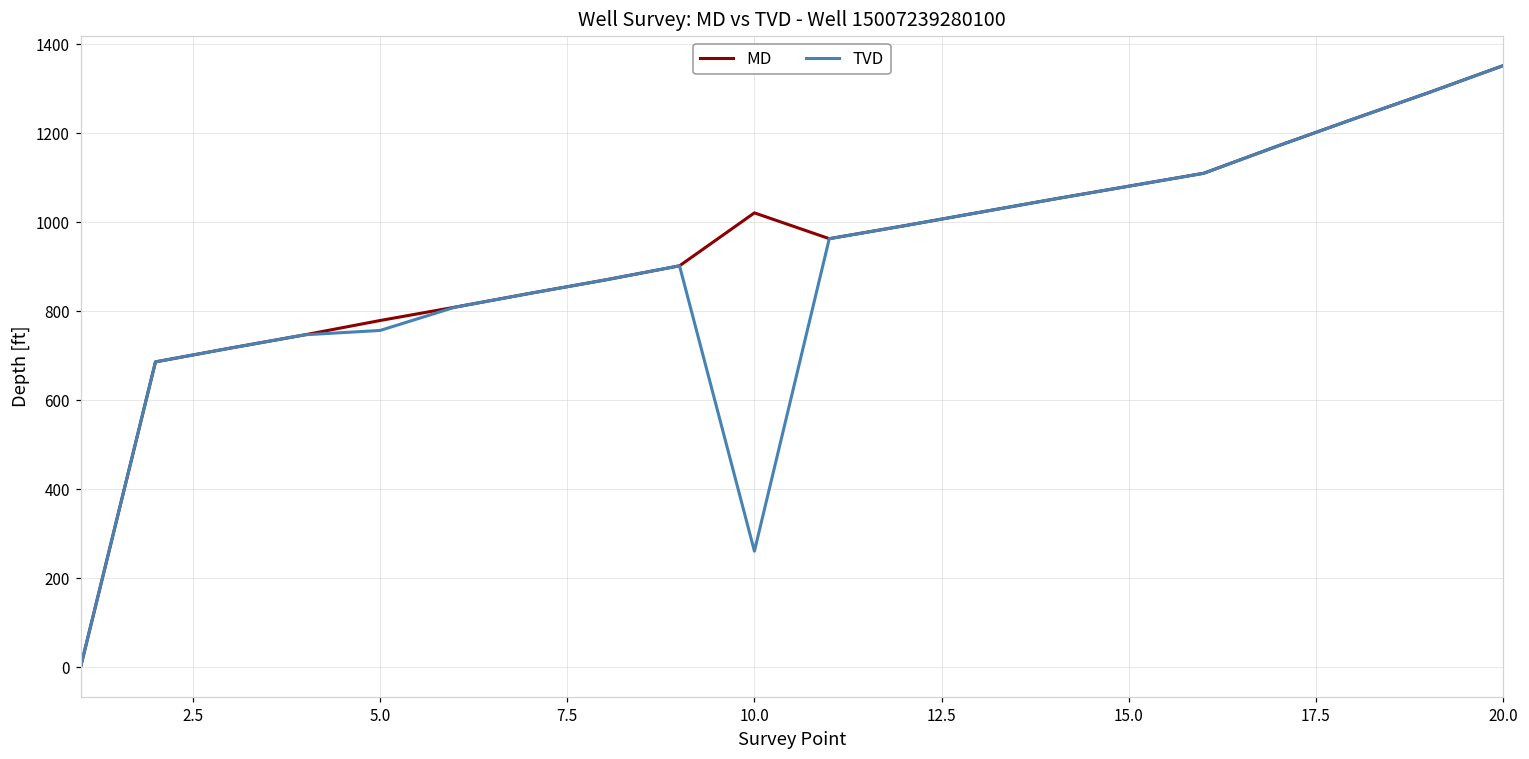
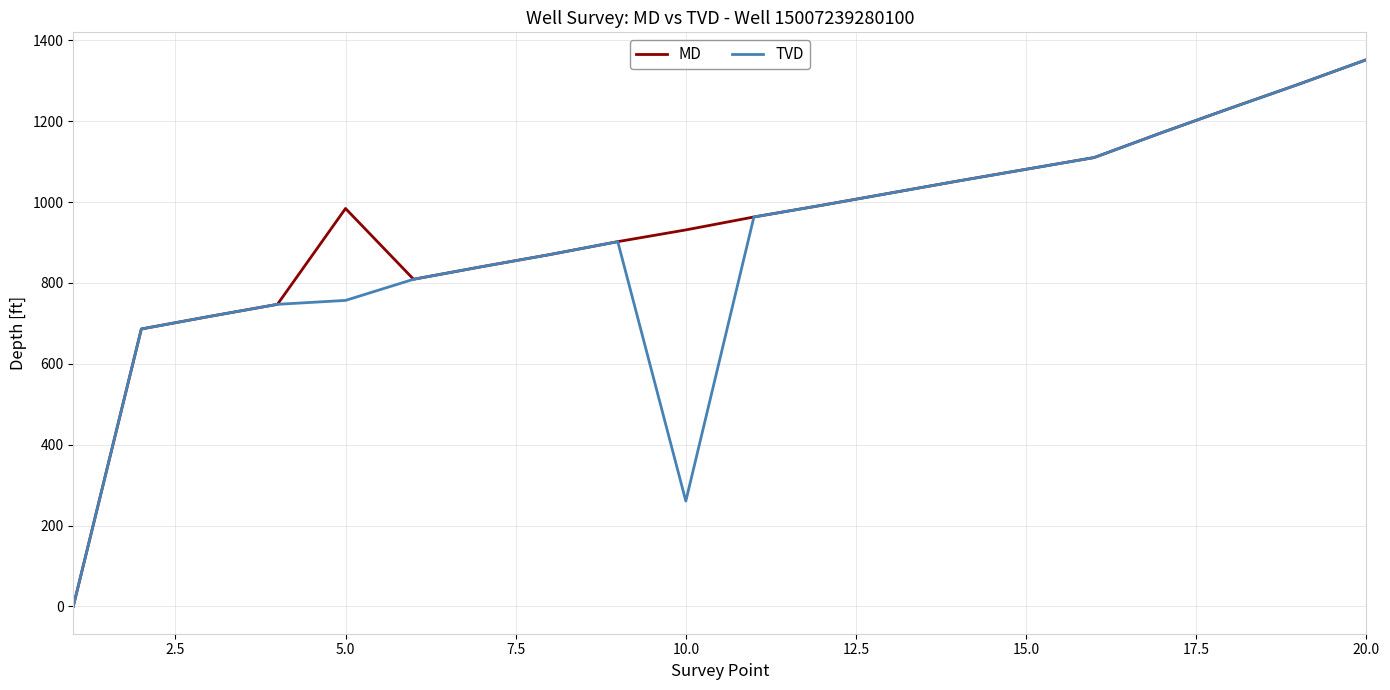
  {
    "MD": {
-     "5.0": 780,
-     "10.0": 1020
+     "5.0": 980,
+     "10.0": 930
    },
    "TVD": {
      "5.0": 760,
      "10.0": 260
    }
  }
